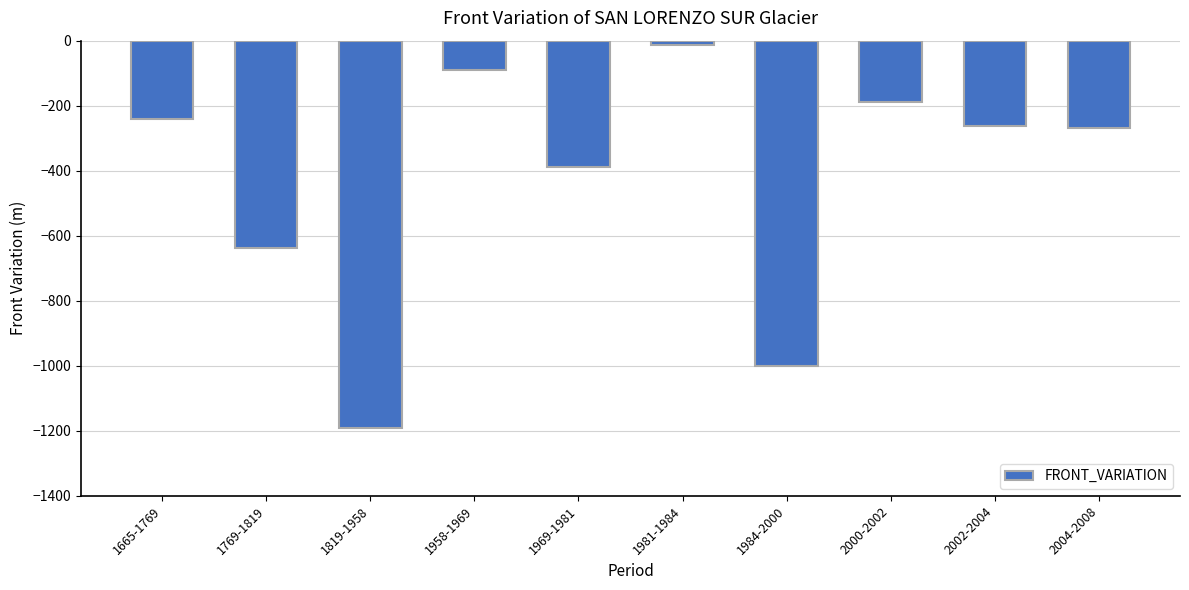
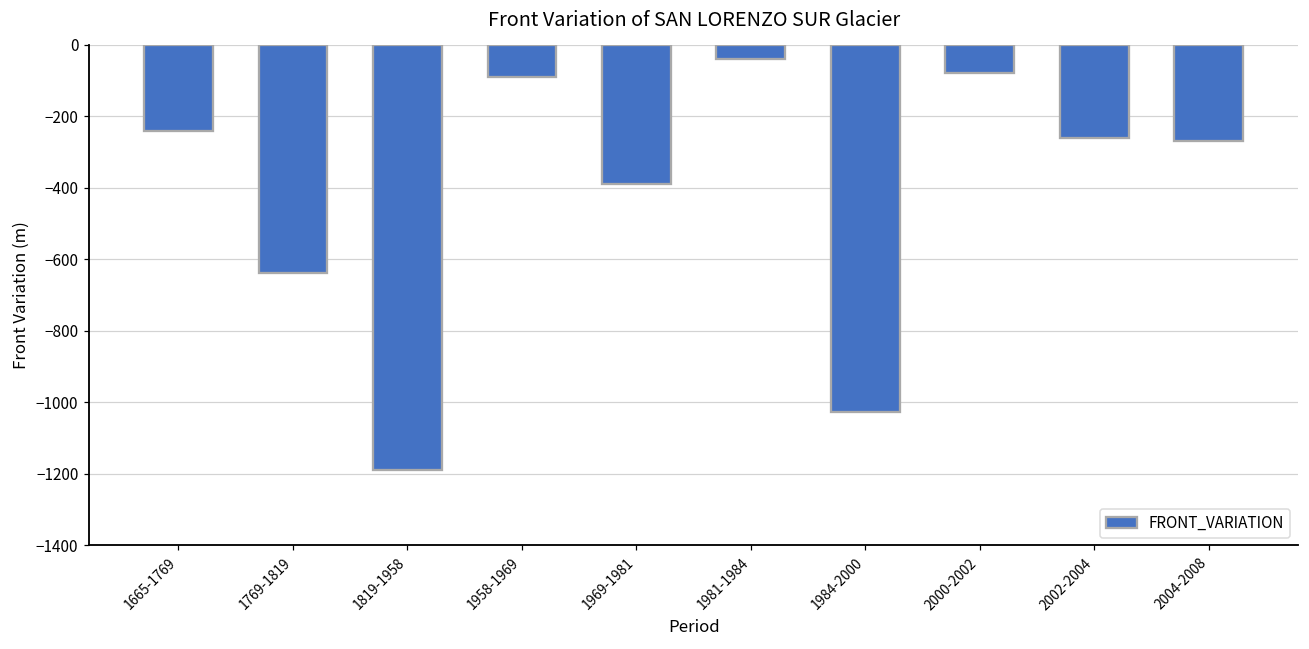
  {
    "1665-1769": -240,
    "1769-1819": -640,
    "1819-1958": -1190,
    "1958-1969": -90,
    "1969-1981": -390,
-   "1981-1984": -10,
-   "1984-2000": -1000,
-   "2000-2002": -190,
+   "1981-1984": -40,
+   "1984-2000": -1030,
+   "2000-2002": -80,
    "2002-2004": -260,
    "2004-2008": -270
  }
